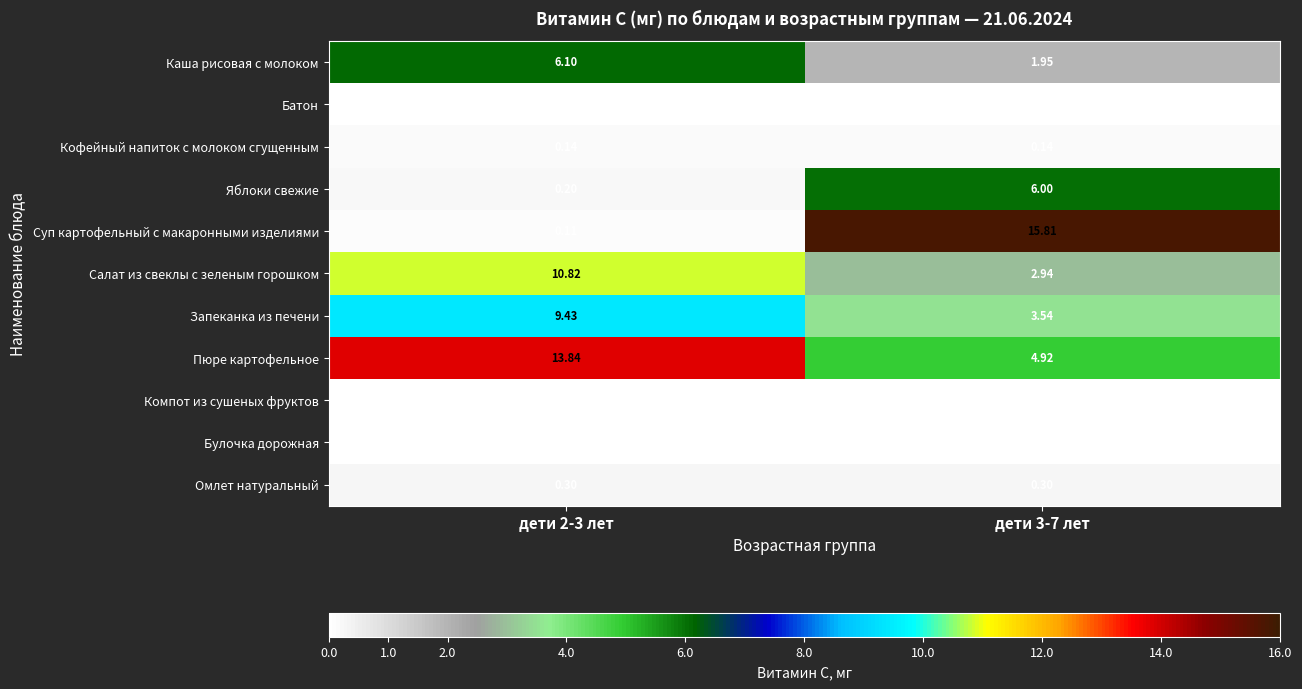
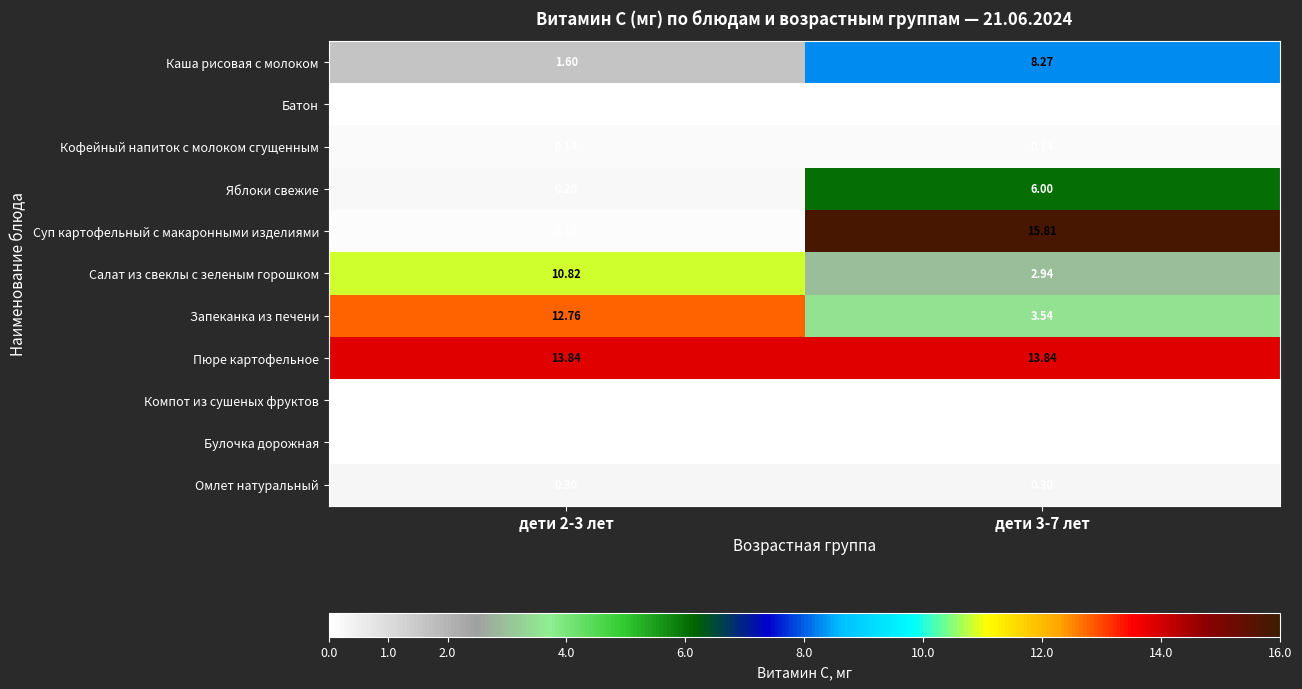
  {
    "Каша рисовая с молоком": {
-     "дети 2-3 лет": 6.10,
-     "дети 3-7 лет": 1.95
+     "дети 2-3 лет": 1.60,
+     "дети 3-7 лет": 8.27
    },
    "Яблоки свежие": {
      "дети 3-7 лет": 6.00
    },
    "Суп картофельный с макаронными изделиями": {
      "дети 3-7 лет": 15.81
    },
    "Салат из свеклы с зеленым горошком": {
      "дети 2-3 лет": 10.82,
      "дети 3-7 лет": 2.94
    },
    "Запеканка из печени": {
-     "дети 2-3 лет": 9.43,
+     "дети 2-3 лет": 12.76,
      "дети 3-7 лет": 3.54
    },
    "Пюре картофельное": {
      "дети 2-3 лет": 13.84,
-     "дети 3-7 лет": 4.92
+     "дети 3-7 лет": 13.84
    }
  }
